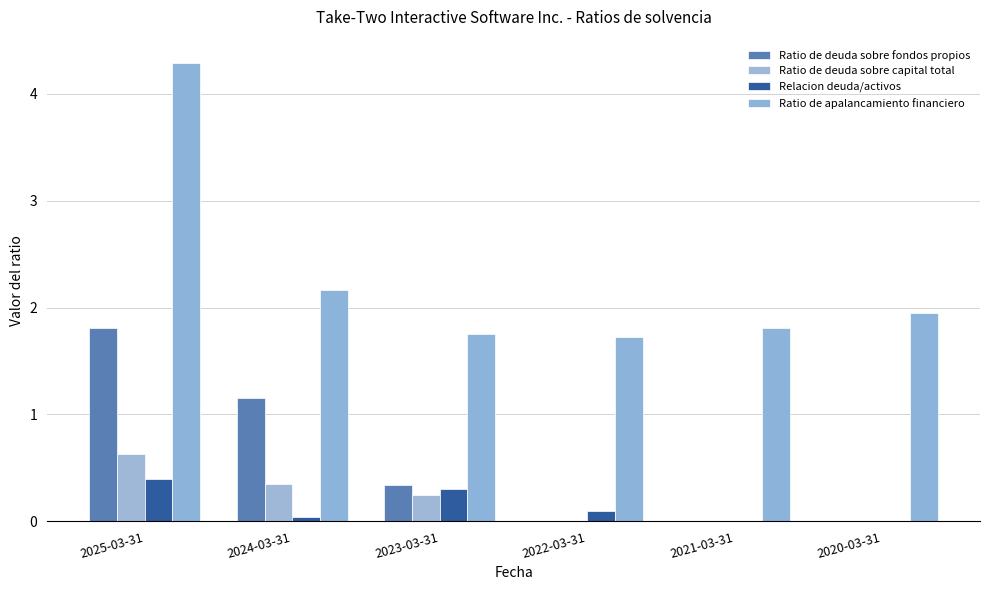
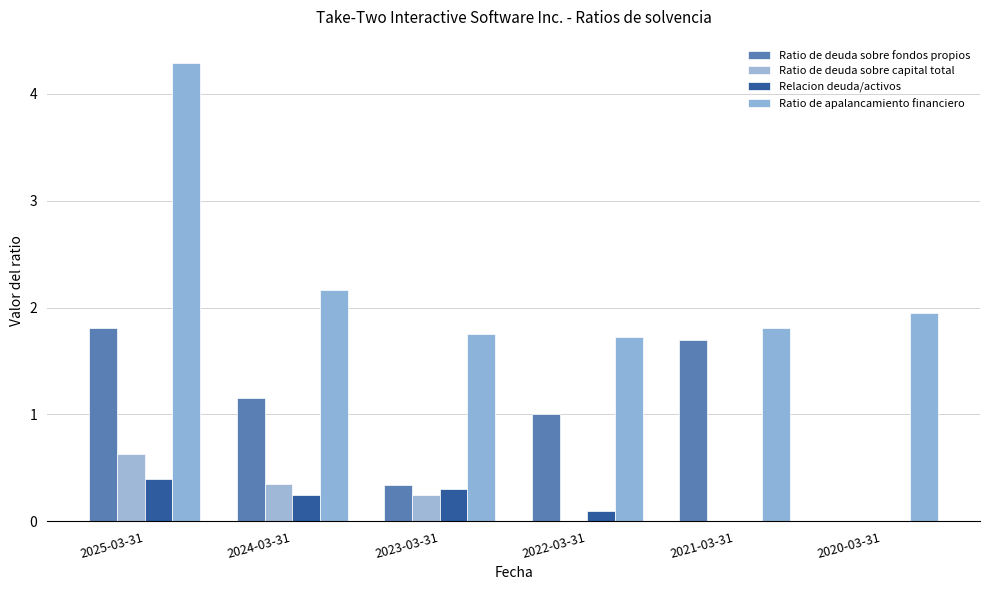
  {
    "Ratio de deuda sobre fondos propios": {
      "2025-03-31": 1.8,
      "2024-03-31": 1.15,
      "2023-03-31": 0.34,
-     "2022-03-31": 0,
-     "2021-03-31": 0.0,
+     "2022-03-31": 1,
+     "2021-03-31": 1.7,
      "2020-03-31": 0.0
    },
    "Relacion deuda/activos": {
      "2025-03-31": 0.40,
-     "2024-03-31": 0.04,
+     "2024-03-31": 0.25,
      "2023-03-31": 0.30,
      "2022-03-31": 0.10,
      "2021-03-31": 0.00,
      "2020-03-31": 0.00
    }
  }
